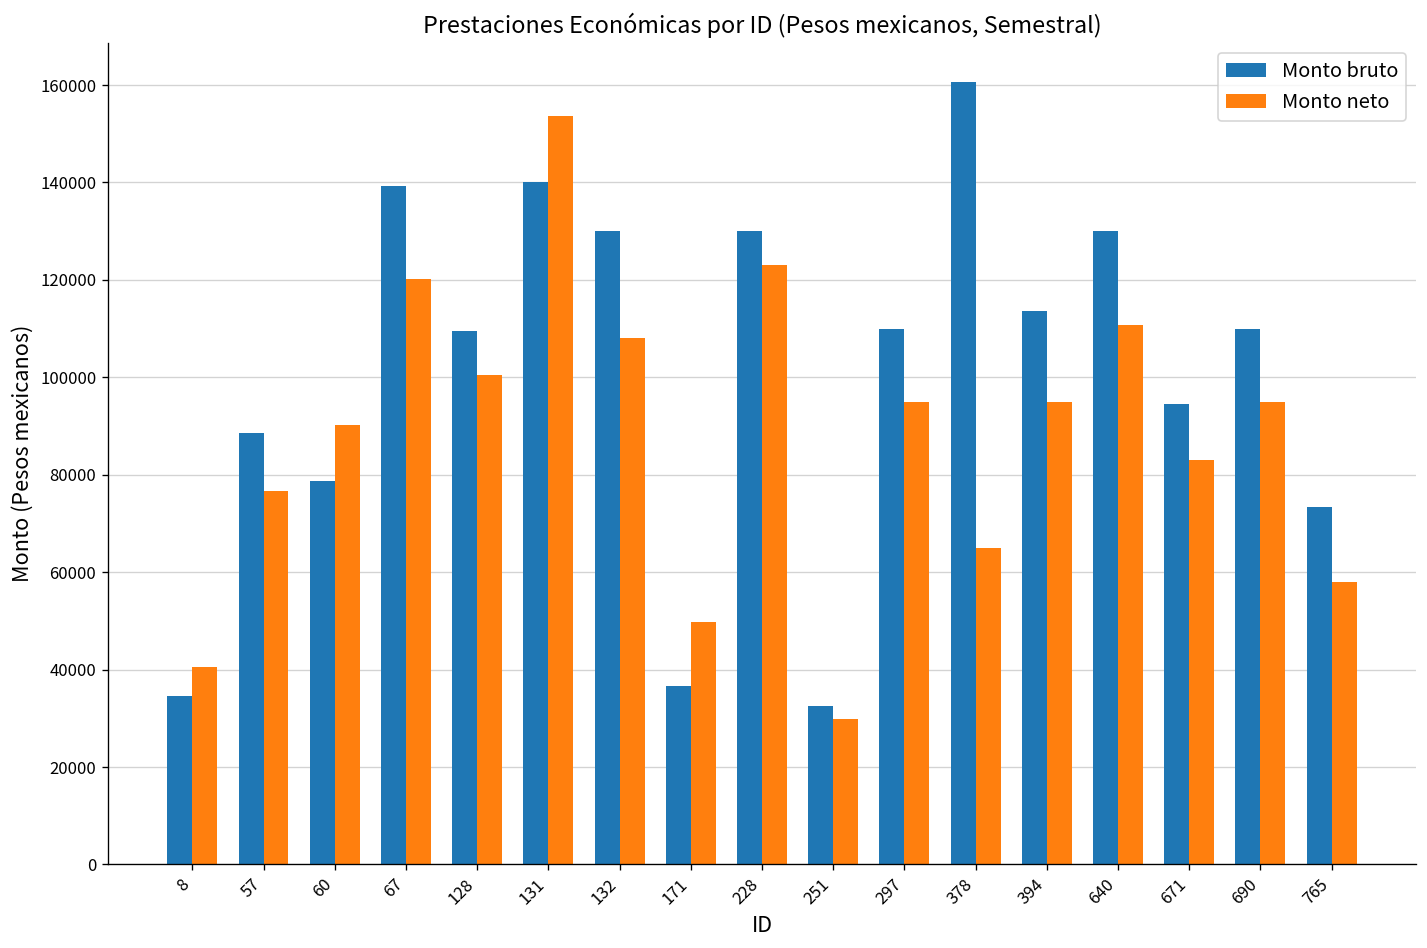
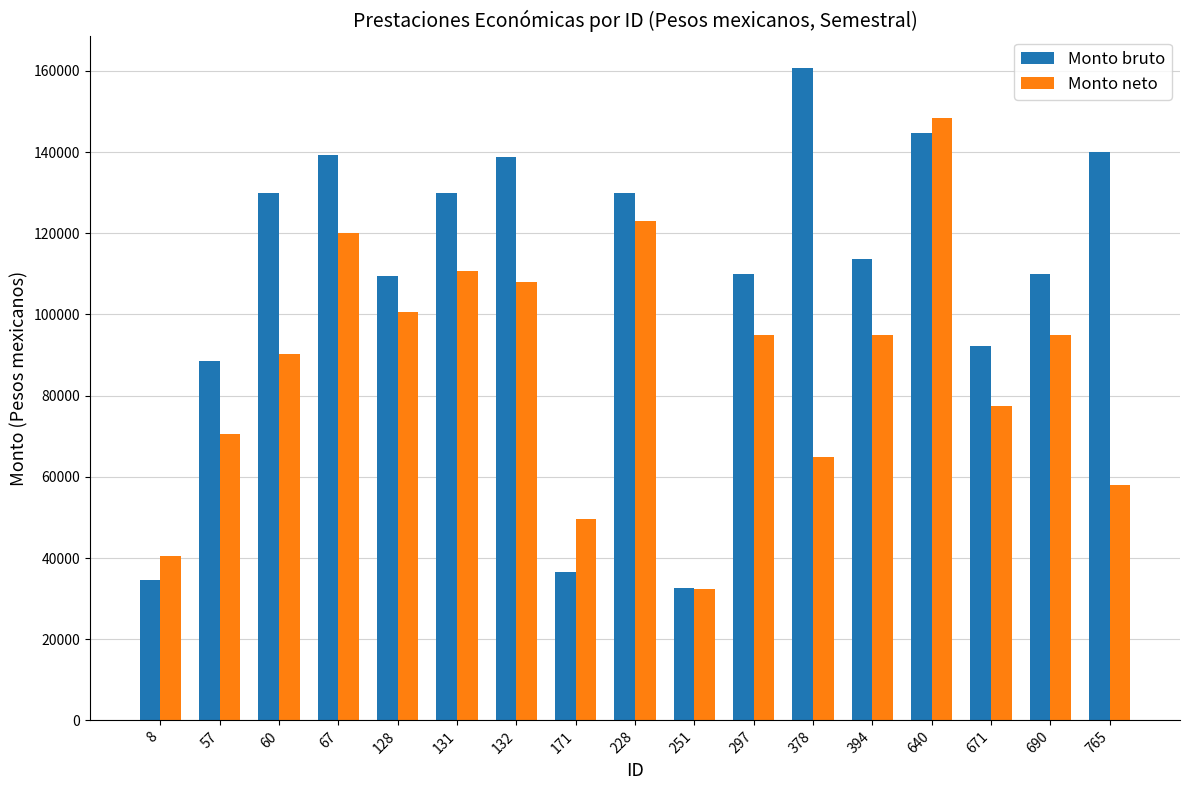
  {
    "Monto bruto": {
      "8": 35000,
      "57": 89000,
-     "60": 79000,
+     "60": 130000,
      "67": 139000,
      "128": 110000,
-     "131": 140000,
-     "132": 130000,
+     "131": 130000,
+     "132": 139000,
      "171": 37000,
      "228": 130000,
      "251": 33000,
      "297": 110000,
      "378": 161000,
      "394": 114000,
-     "640": 130000,
-     "671": 95000,
+     "640": 145000,
+     "671": 92000,
      "690": 110000,
-     "765": 73000
+     "765": 140000
    },
    "Monto neto": {
      "8": 40000,
-     "57": 77000,
+     "57": 71000,
      "60": 90000,
      "67": 120000,
      "128": 101000,
-     "131": 154000,
+     "131": 111000,
      "132": 108000,
      "171": 50000,
      "228": 123000,
-     "251": 30000,
+     "251": 32000,
      "297": 95000,
      "378": 65000,
      "394": 95000,
-     "640": 111000,
-     "671": 83000,
+     "640": 148000,
+     "671": 78000,
      "690": 95000,
      "765": 58000
    }
  }
